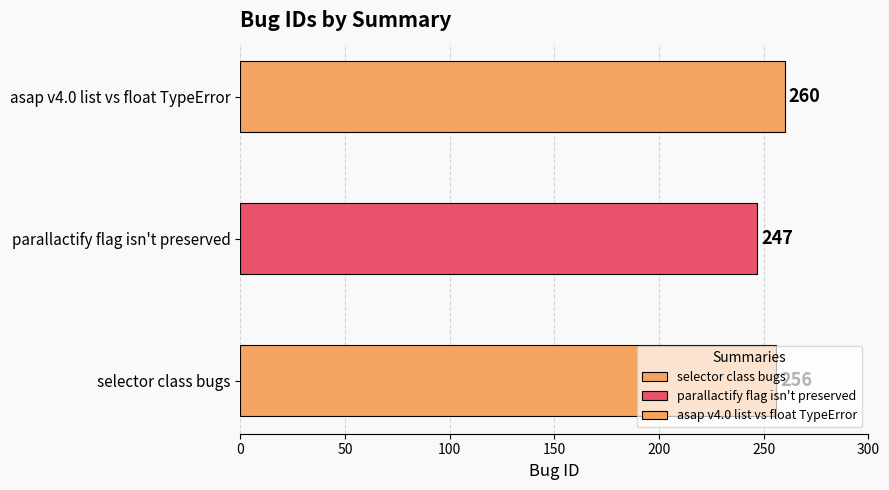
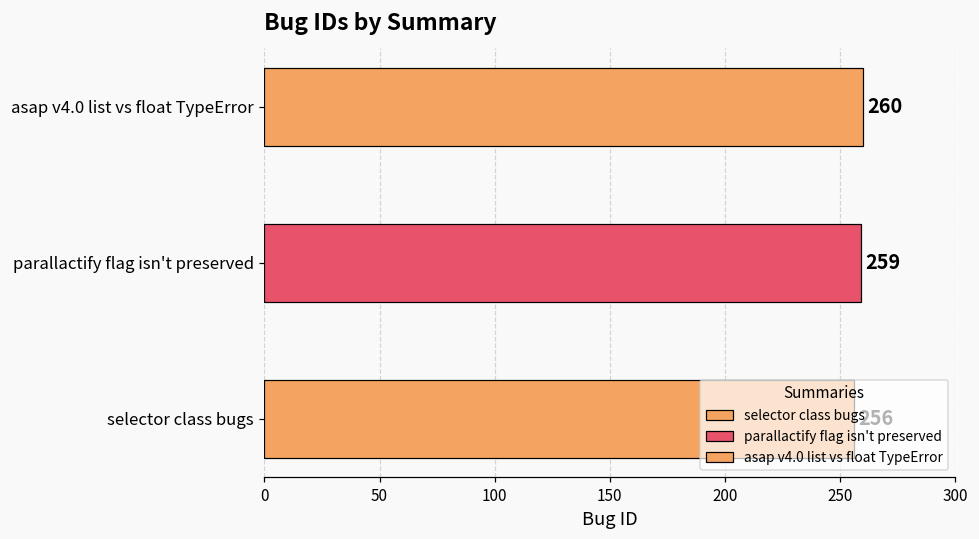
  {
    "asap v4.0 list vs float TypeError": 260,
-   "parallactify flag isn't preserved": 247
+   "parallactify flag isn't preserved": 259
  }
